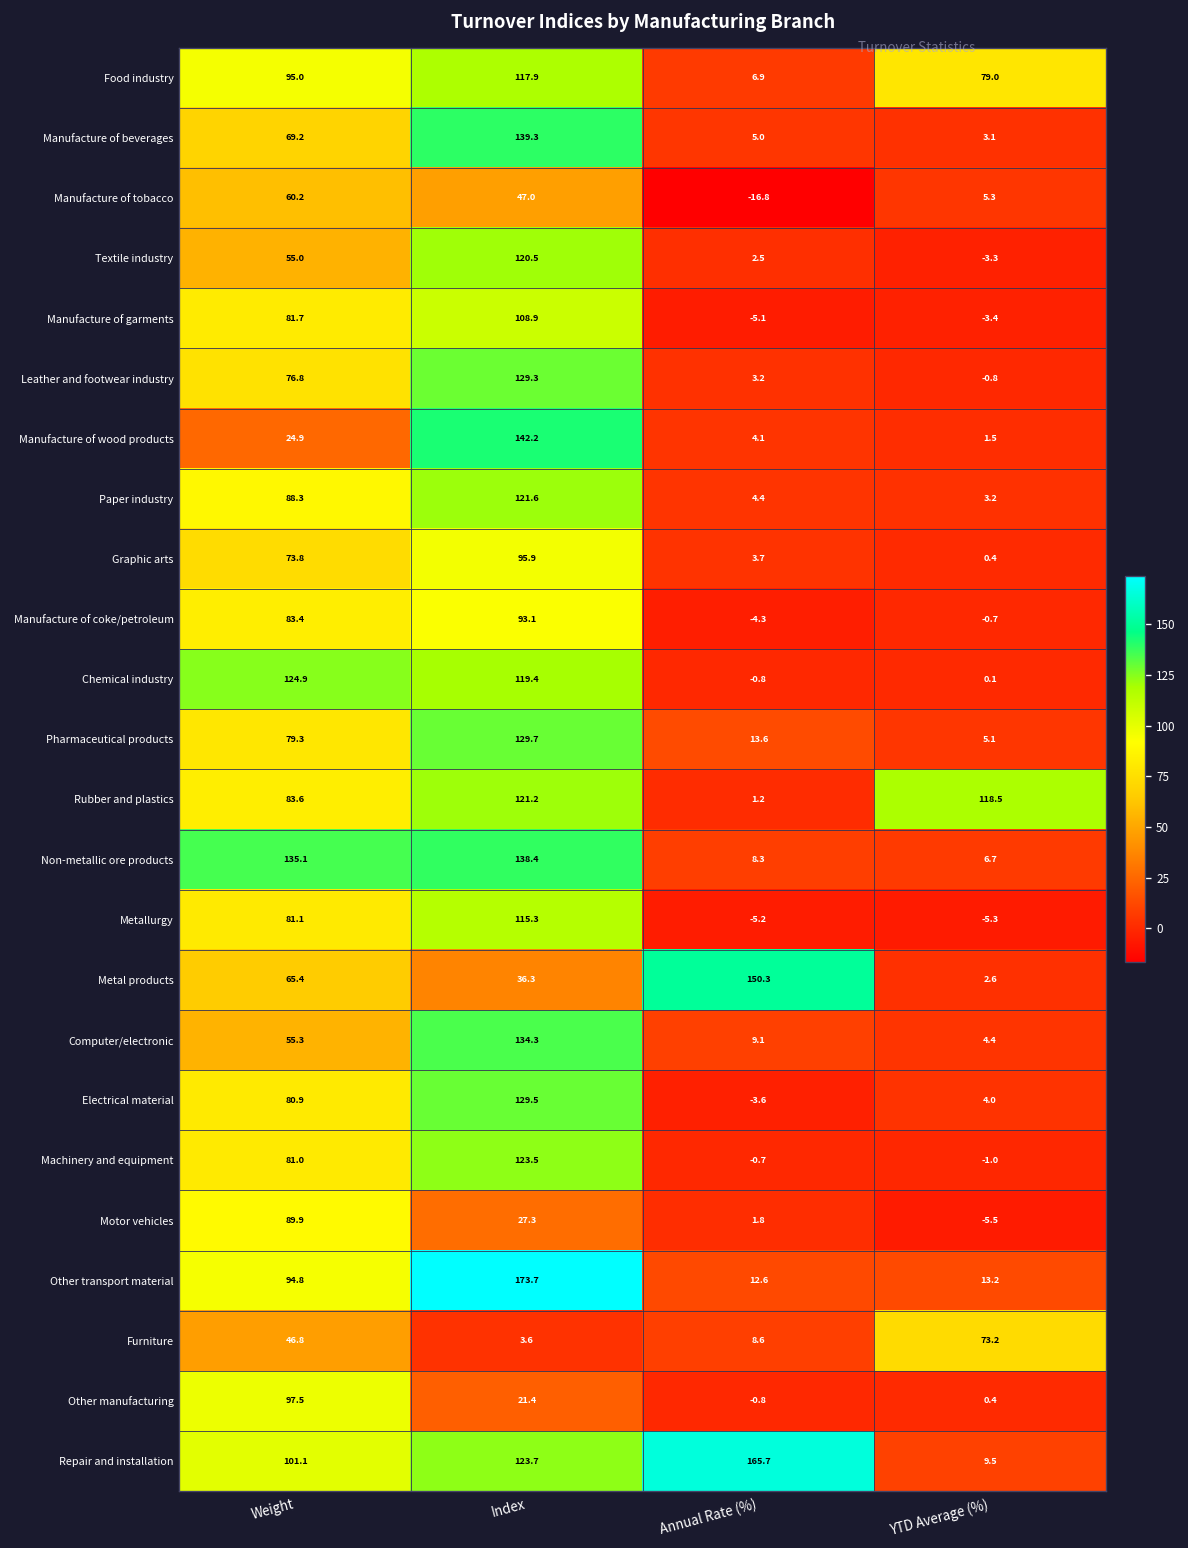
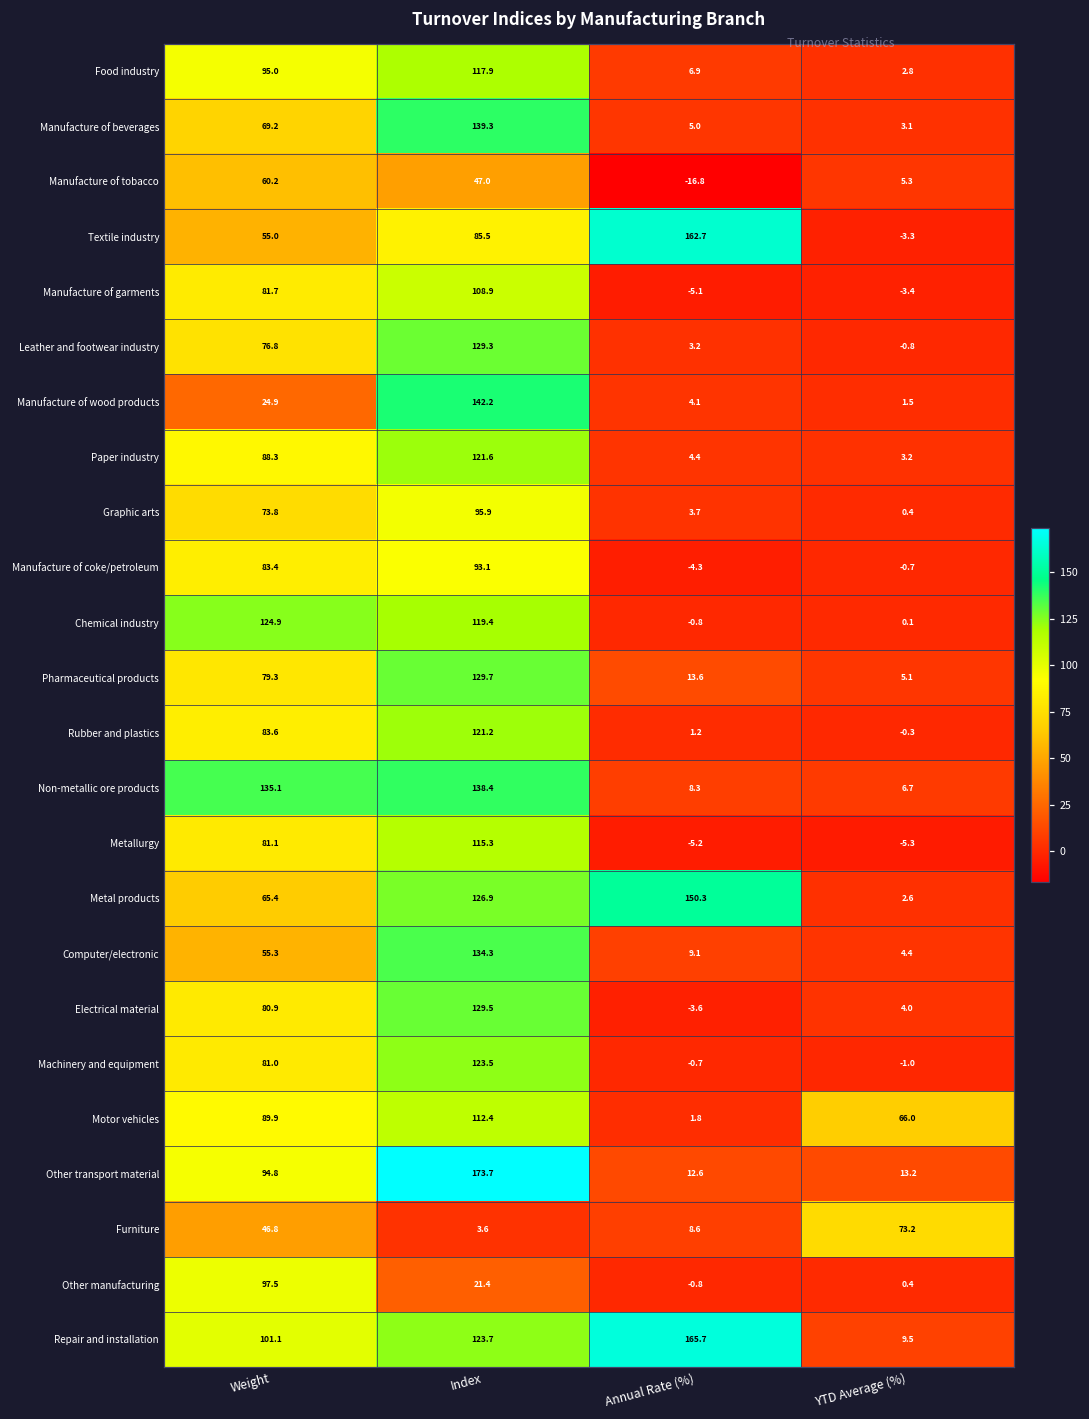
  {
    "Food industry": {
      "Weight": 95.0,
      "Index": 117.9,
      "Annual Rate (%)": 6.9,
-     "YTD Average (%)": 79.0
+     "YTD Average (%)": 2.8
    },
    "Manufacture of beverages": {
      "Weight": 69.2,
      "Index": 139.3,
      "Annual Rate (%)": 5.0,
      "YTD Average (%)": 3.1
    },
    "Manufacture of tobacco": {
      "Weight": 60.2,
      "Index": 47.0,
      "Annual Rate (%)": -16.8,
      "YTD Average (%)": 5.3
    },
    "Textile industry": {
      "Weight": 55.0,
-     "Index": 120.5,
-     "Annual Rate (%)": 2.5,
+     "Index": 85.5,
+     "Annual Rate (%)": 162.7,
      "YTD Average (%)": -3.3
    },
    "Manufacture of garments": {
      "Weight": 81.7,
      "Index": 108.9,
      "Annual Rate (%)": -5.1,
      "YTD Average (%)": -3.4
    },
    "Leather and footwear industry": {
      "Weight": 76.8,
      "Index": 129.3,
      "Annual Rate (%)": 3.2,
      "YTD Average (%)": -0.8
    },
    "Manufacture of wood products": {
      "Weight": 24.9,
      "Index": 142.2,
      "Annual Rate (%)": 4.1,
      "YTD Average (%)": 1.5
    },
    "Paper industry": {
      "Weight": 88.3,
      "Index": 121.6,
      "Annual Rate (%)": 4.4,
      "YTD Average (%)": 3.2
    },
    "Graphic arts": {
      "Weight": 73.8,
      "Index": 95.9,
      "Annual Rate (%)": 3.7,
      "YTD Average (%)": 0.4
    },
    "Manufacture of coke/petroleum": {
      "Weight": 83.4,
      "Index": 93.1,
      "Annual Rate (%)": -4.3,
      "YTD Average (%)": -0.7
    },
    "Chemical industry": {
      "Weight": 124.9,
      "Index": 119.4,
      "Annual Rate (%)": -0.8,
      "YTD Average (%)": 0.1
    },
    "Pharmaceutical products": {
      "Weight": 79.3,
      "Index": 129.7,
      "Annual Rate (%)": 13.6,
      "YTD Average (%)": 5.1
    },
    "Rubber and plastics": {
      "Weight": 83.6,
      "Index": 121.2,
      "Annual Rate (%)": 1.2,
-     "YTD Average (%)": 118.5
+     "YTD Average (%)": -0.3
    },
    "Non-metallic ore products": {
      "Weight": 135.1,
      "Index": 138.4,
      "Annual Rate (%)": 8.3,
      "YTD Average (%)": 6.7
    },
    "Metallurgy": {
      "Weight": 81.1,
      "Index": 115.3,
      "Annual Rate (%)": -5.2,
      "YTD Average (%)": -5.3
    },
    "Metal products": {
      "Weight": 65.4,
-     "Index": 36.3,
+     "Index": 126.9,
      "Annual Rate (%)": 150.3,
      "YTD Average (%)": 2.6
    },
    "Computer/electronic": {
      "Weight": 55.3,
      "Index": 134.3,
      "Annual Rate (%)": 9.1,
      "YTD Average (%)": 4.4
    },
    "Electrical material": {
      "Weight": 80.9,
      "Index": 129.5,
      "Annual Rate (%)": -3.6,
      "YTD Average (%)": 4.0
    },
    "Machinery and equipment": {
      "Weight": 81.0,
      "Index": 123.5,
      "Annual Rate (%)": -0.7,
      "YTD Average (%)": -1.0
    },
    "Motor vehicles": {
      "Weight": 89.9,
-     "Index": 27.3,
+     "Index": 112.4,
      "Annual Rate (%)": 1.8,
-     "YTD Average (%)": -5.5
+     "YTD Average (%)": 66.0
    },
    "Other transport material": {
      "Weight": 94.8,
      "Index": 173.7,
      "Annual Rate (%)": 12.6,
      "YTD Average (%)": 13.2
    },
    "Furniture": {
      "Weight": 46.8,
      "Index": 3.6,
      "Annual Rate (%)": 8.6,
      "YTD Average (%)": 73.2
    },
    "Other manufacturing": {
      "Weight": 97.5,
      "Index": 21.4,
      "Annual Rate (%)": -0.8,
      "YTD Average (%)": 0.4
    },
    "Repair and installation": {
      "Weight": 101.1,
      "Index": 123.7,
      "Annual Rate (%)": 165.7,
      "YTD Average (%)": 9.5
    }
  }
